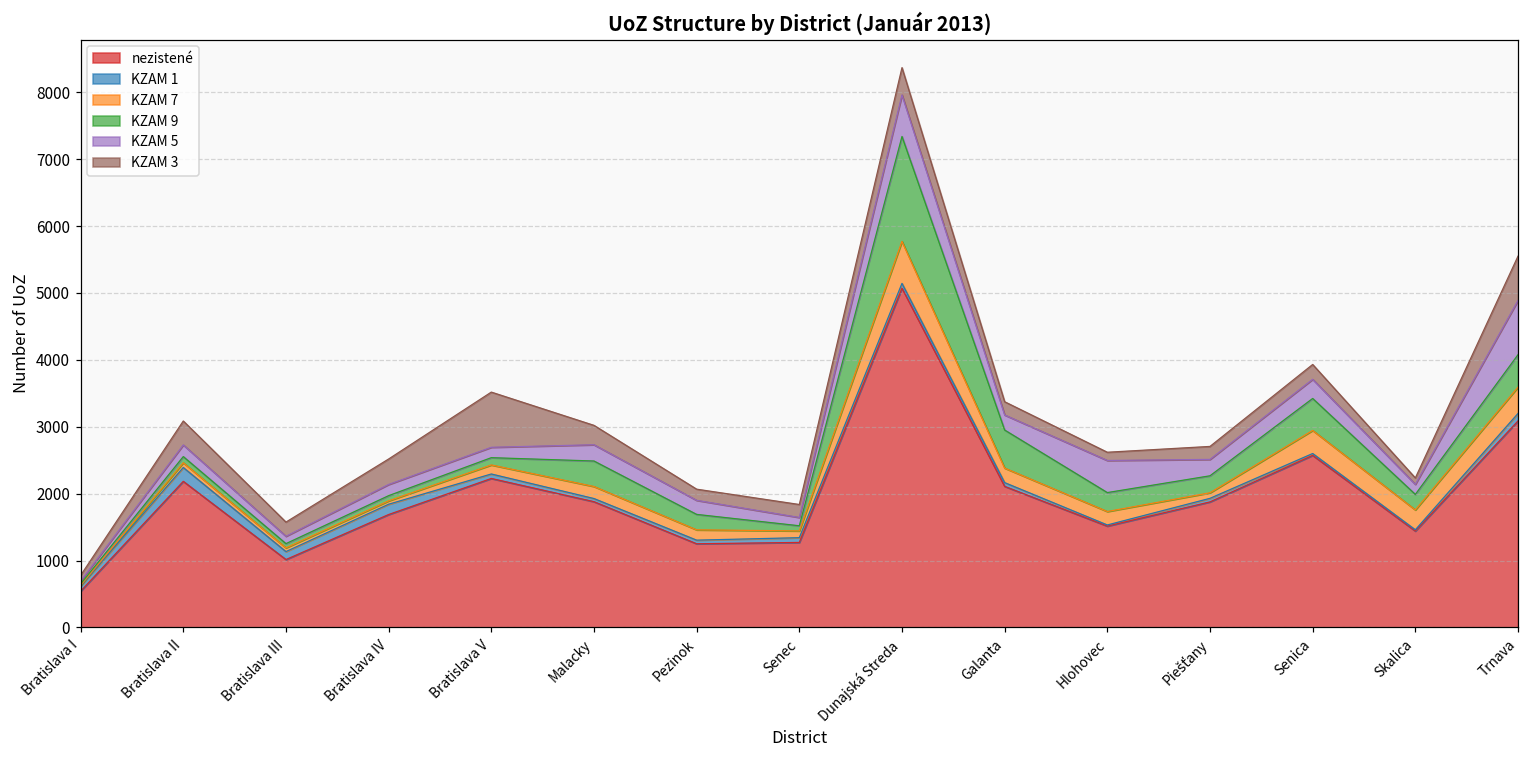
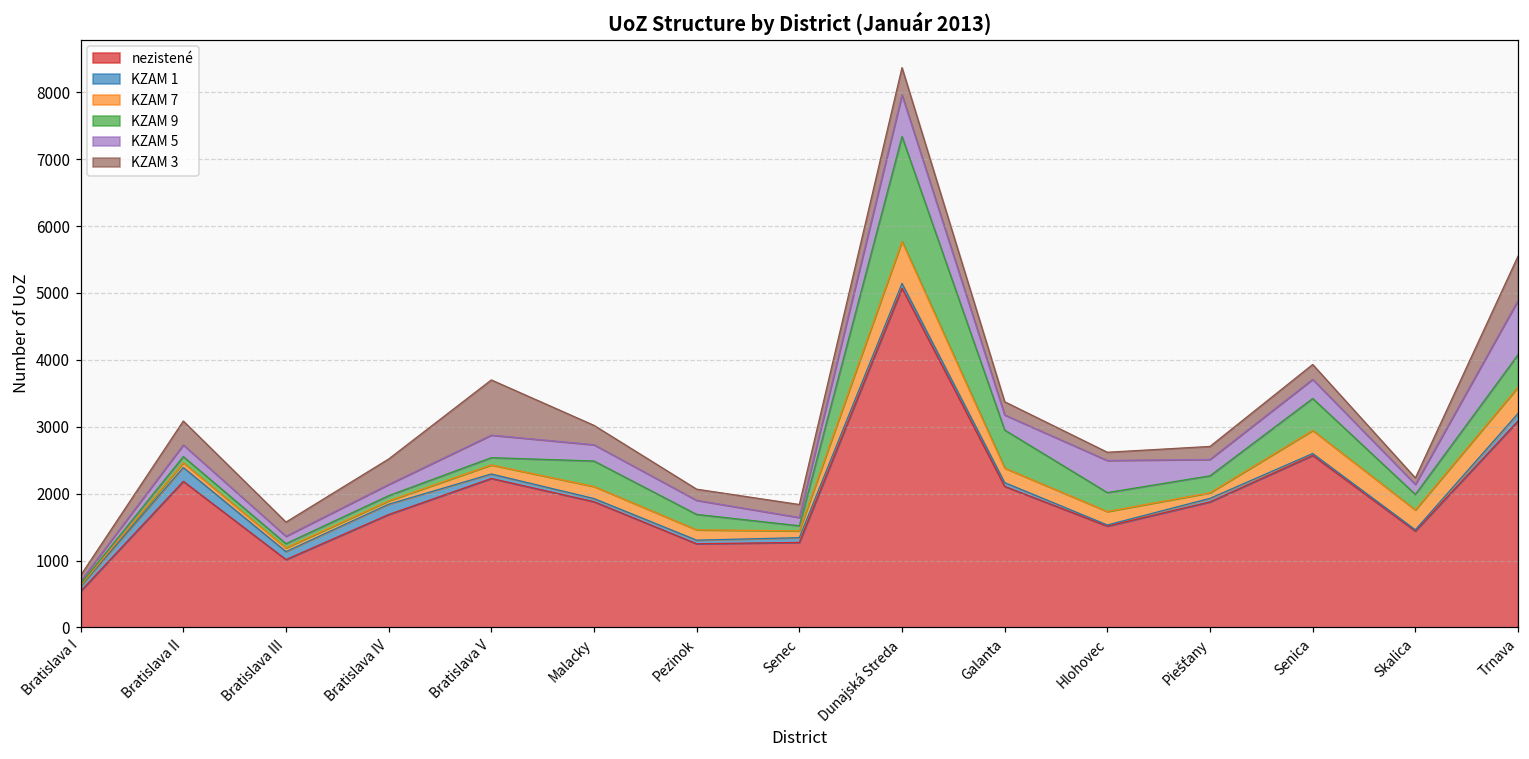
  {
    "nezistené": {
      "Bratislava I": 500,
      "Bratislava II": 2200,
      "Bratislava III": 1000,
      "Bratislava IV": 1700,
      "Bratislava V": 2200,
      "Malacky": 1900,
      "Pezinok": 1300,
      "Senec": 1300,
      "Dunajská Streda": 5100,
      "Galanta": 2100,
      "Piešťany": 1900,
      "Trnava": 3100
    },
    "KZAM 1": {
      "Bratislava II": 200,
      "Bratislava III": 100,
      "Bratislava IV": 200,
      "Bratislava V": 100,
      "Malacky": 0,
      "Pezinok": 100,
      "Senec": 100,
      "Dunajská Streda": 100,
      "Galanta": 100,
      "Piešťany": 100,
      "Trnava": 100
    },
    "KZAM 7": {
      "Bratislava II": 100,
      "Bratislava III": 100,
      "Bratislava IV": 100,
      "Bratislava V": 100,
      "Malacky": 200,
      "Pezinok": 200,
      "Senec": 100,
      "Dunajská Streda": 600,
      "Galanta": 200,
      "Hlohovec": 200,
      "Piešťany": 100,
      "Senica": 300,
      "Skalica": 300,
      "Trnava": 400
    },
    "KZAM 9": {
      "Bratislava II": 100,
      "Bratislava III": 100,
      "Bratislava IV": 100,
      "Bratislava V": 100,
      "Malacky": 400,
      "Pezinok": 200,
      "Senec": 100,
      "Dunajská Streda": 1600,
      "Galanta": 600,
      "Hlohovec": 300,
      "Piešťany": 300,
      "Senica": 500,
      "Skalica": 200,
      "Trnava": 500
    },
    "KZAM 5": {
      "Bratislava I": 0,
      "Bratislava II": 200,
      "Bratislava III": 100,
      "Bratislava IV": 200,
-     "Bratislava V": 200,
+     "Bratislava V": 300,
      "Malacky": 200,
      "Pezinok": 200,
      "Senec": 100,
      "Dunajská Streda": 600,
      "Galanta": 200,
      "Hlohovec": 500,
      "Piešťany": 200,
      "Senica": 300,
      "Skalica": 200,
      "Trnava": 800
    },
    "KZAM 3": {
      "Bratislava I": 100,
      "Bratislava II": 400,
      "Bratislava III": 200,
      "Bratislava IV": 400,
      "Bratislava V": 800,
      "Malacky": 300,
      "Pezinok": 200,
      "Senec": 200,
      "Dunajská Streda": 400,
      "Galanta": 200,
      "Hlohovec": 100,
      "Piešťany": 200,
      "Senica": 200,
      "Skalica": 100,
      "Trnava": 700
    }
  }
